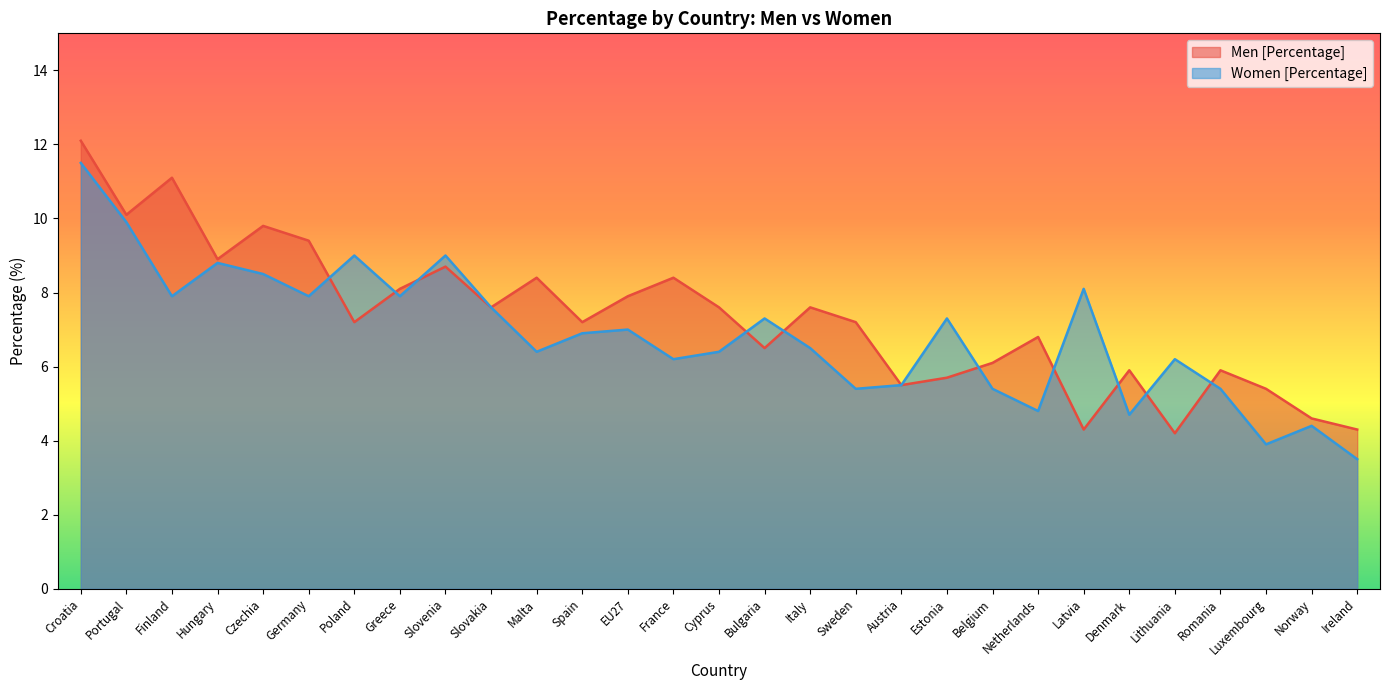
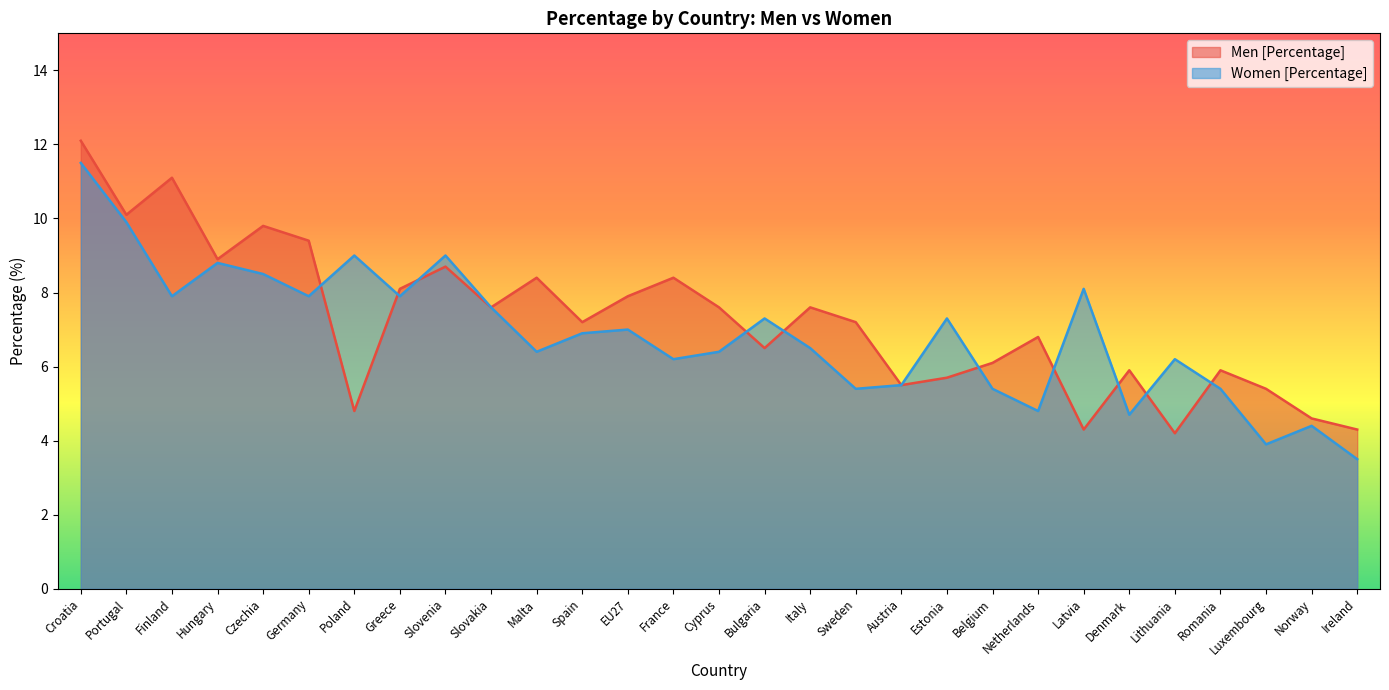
  {
    "Men [Percentage]": {
      "Croatia": 12.1,
      "Portugal": 10.1,
      "Finland": 11.1,
      "Hungary": 8.9,
      "Czechia": 9.8,
      "Germany": 9.4,
-     "Poland": 7.2,
+     "Poland": 4.8,
      "Greece": 8.1,
      "Slovenia": 8.7,
      "Malta": 8.4,
      "Spain": 7.2,
      "EU27": 7.9,
      "France": 8.4,
      "Cyprus": 7.6,
      "Bulgaria": 6.5,
      "Italy": 7.6,
      "Sweden": 7.2,
      "Estonia": 5.7,
      "Belgium": 6.1,
      "Netherlands": 6.8,
      "Latvia": 4.3,
      "Denmark": 5.9,
      "Lithuania": 4.2,
      "Romania": 5.9,
      "Luxembourg": 5.4,
      "Norway": 4.6,
      "Ireland": 4.3
    },
    "Women [Percentage]": {
      "Croatia": 11.5,
      "Portugal": 9.9,
      "Finland": 7.9,
      "Hungary": 8.8,
      "Czechia": 8.5,
      "Germany": 7.9,
      "Poland": 9.0,
      "Greece": 7.9,
      "Slovenia": 9.0,
      "Malta": 6.4,
      "Spain": 6.9,
      "EU27": 7.0,
      "France": 6.2,
      "Cyprus": 6.4,
      "Bulgaria": 7.3,
      "Italy": 6.5,
      "Sweden": 5.4,
      "Estonia": 7.3,
      "Belgium": 5.4,
      "Netherlands": 4.8,
      "Latvia": 8.1,
      "Denmark": 4.7,
      "Lithuania": 6.2,
      "Romania": 5.4,
      "Luxembourg": 3.9,
      "Norway": 4.4,
      "Ireland": 3.5
    }
  }
